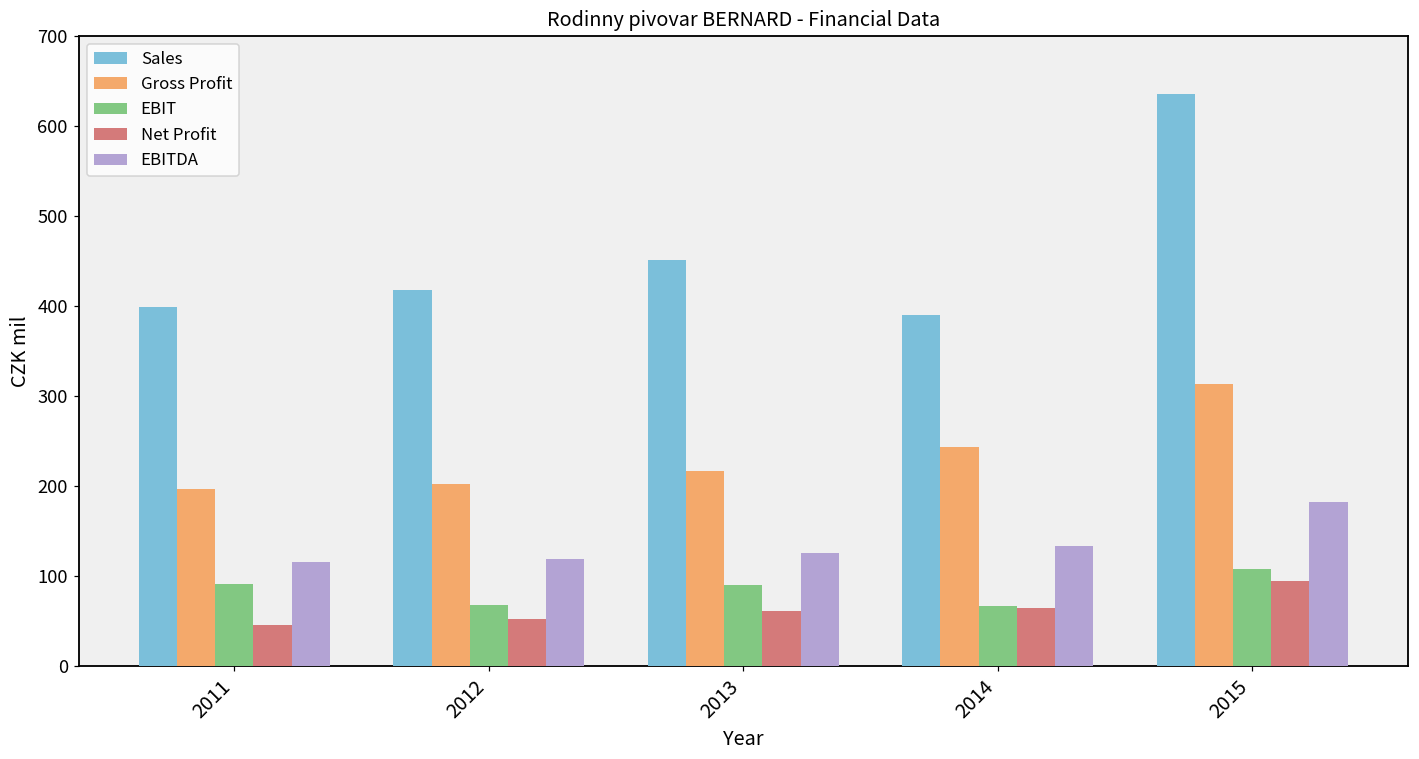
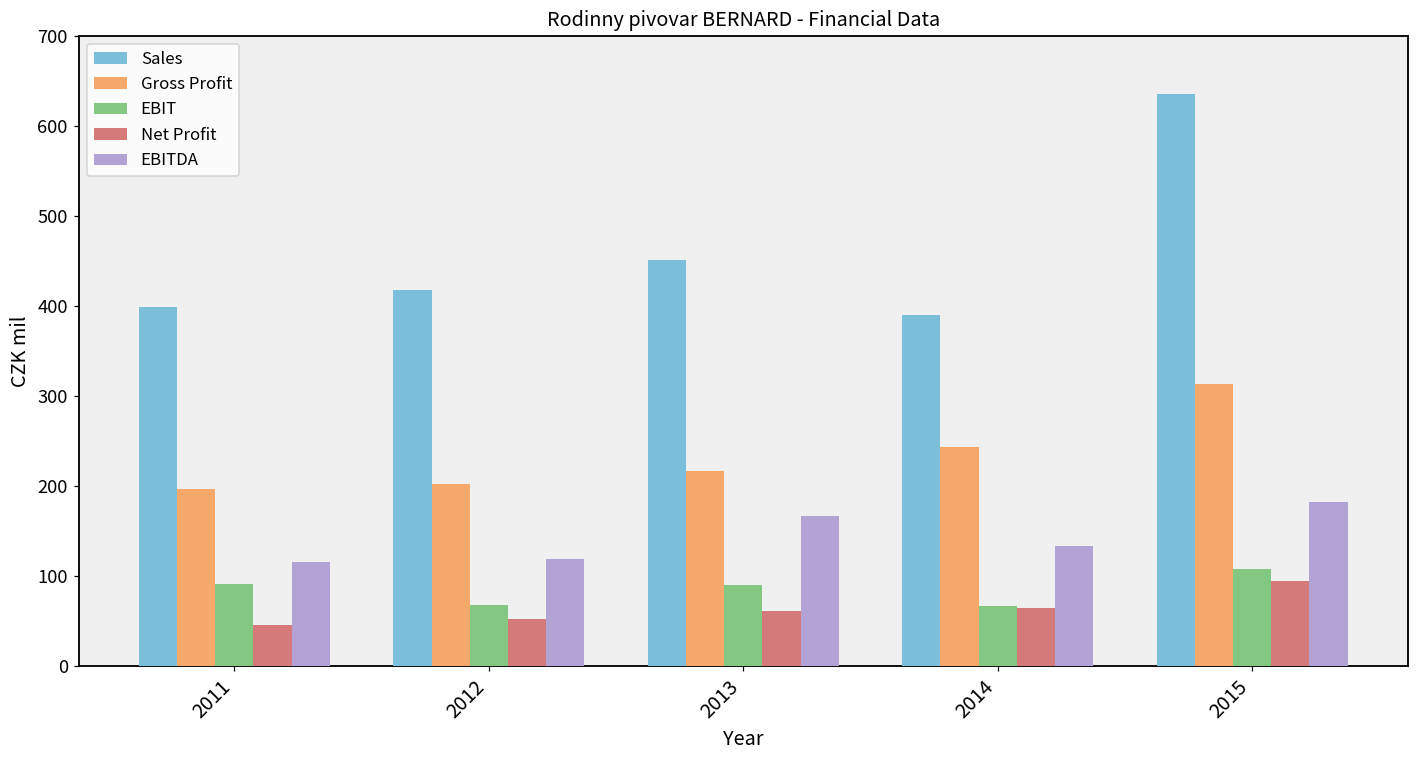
  {
    "Sales": {
      "2011": 400,
      "2012": 420,
      "2013": 450,
      "2014": 390,
      "2015": 640
    },
    "EBIT": {
      "2011": 90,
      "2012": 70,
      "2013": 90,
      "2014": 70,
      "2015": 110
    },
    "EBITDA": {
      "2011": 120,
      "2012": 120,
-     "2013": 130,
+     "2013": 170,
      "2014": 130,
      "2015": 180
    }
  }
